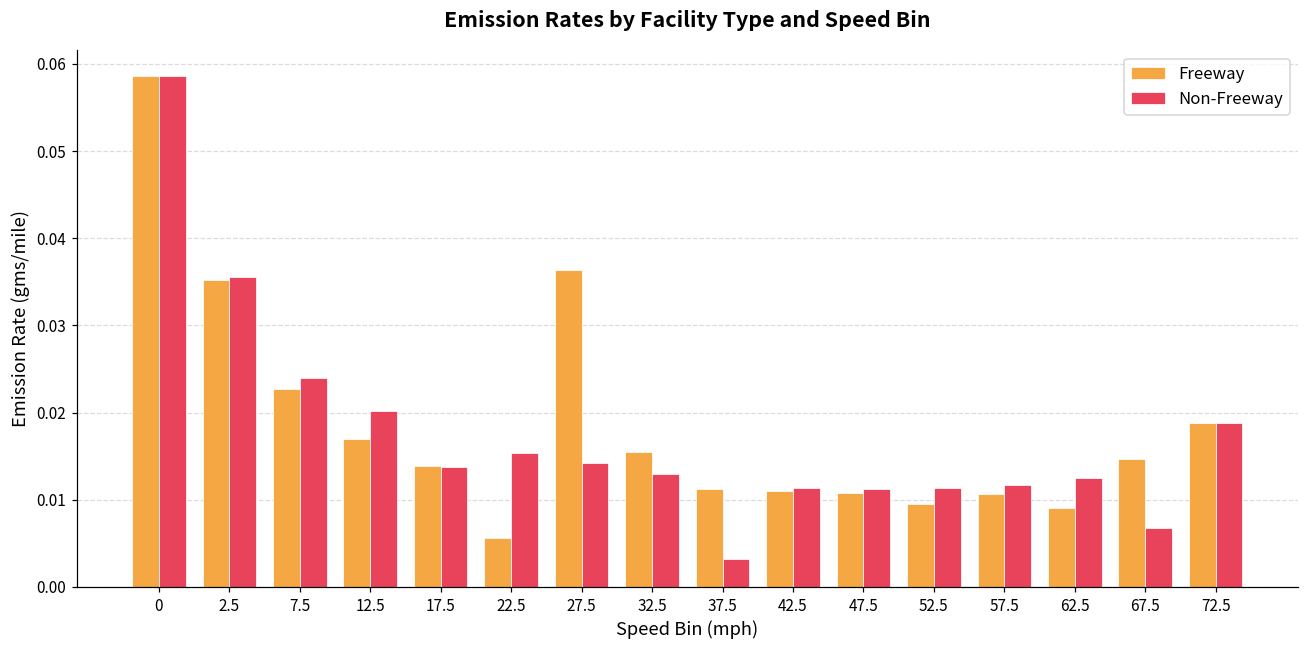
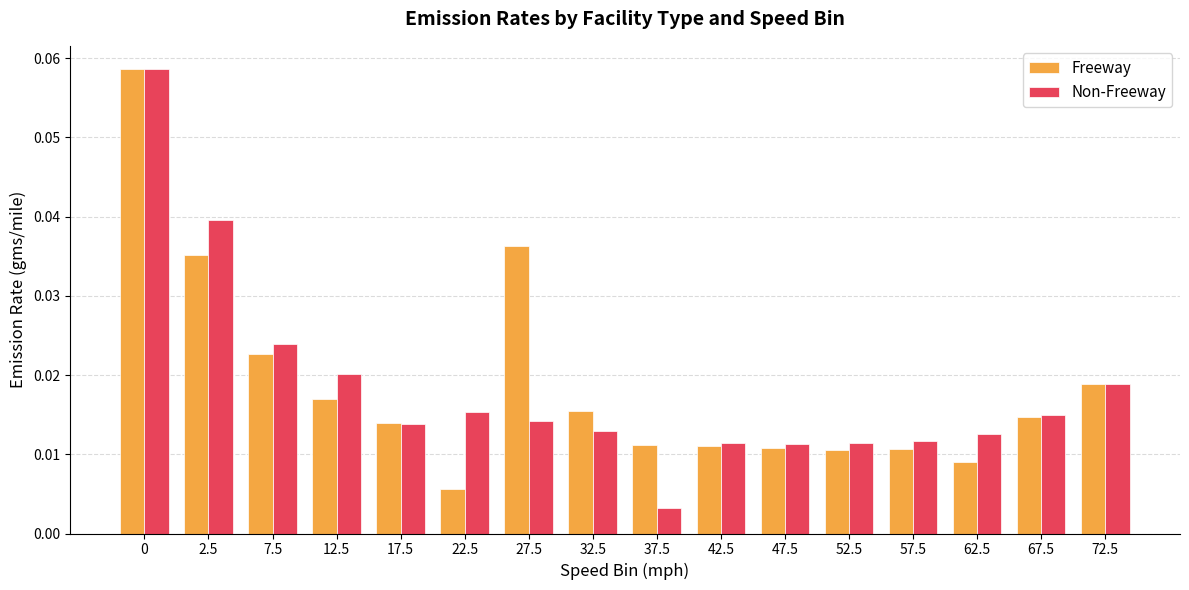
  {
    "Freeway": {
      "0": 0.059,
      "2.5": 0.035,
      "7.5": 0.023,
      "12.5": 0.017,
      "17.5": 0.014,
      "22.5": 0.006,
      "27.5": 0.036,
      "32.5": 0.016,
      "37.5": 0.011,
      "42.5": 0.011,
      "47.5": 0.011,
-     "52.5": 0.010,
+     "52.5": 0.011,
      "57.5": 0.011,
      "62.5": 0.009,
      "67.5": 0.015,
      "72.5": 0.019
    },
    "Non-Freeway": {
      "0": 0.059,
-     "2.5": 0.036,
+     "2.5": 0.040,
      "7.5": 0.024,
      "12.5": 0.020,
      "17.5": 0.014,
      "22.5": 0.015,
      "27.5": 0.014,
      "32.5": 0.013,
      "37.5": 0.003,
      "42.5": 0.011,
      "47.5": 0.011,
      "52.5": 0.011,
      "57.5": 0.012,
      "62.5": 0.013,
-     "67.5": 0.007,
+     "67.5": 0.015,
      "72.5": 0.019
    }
  }
